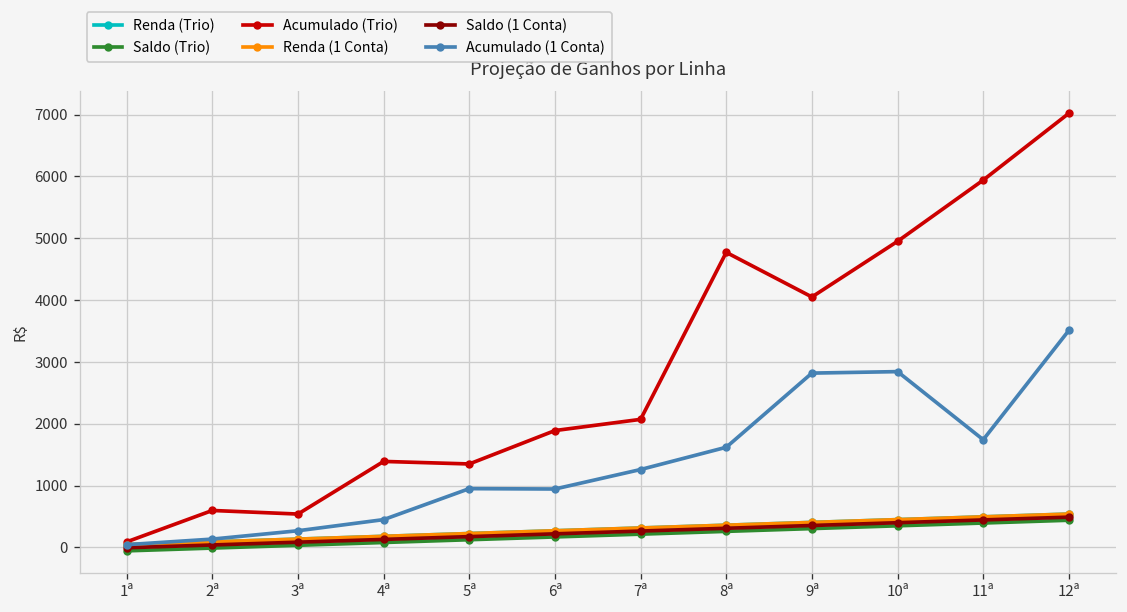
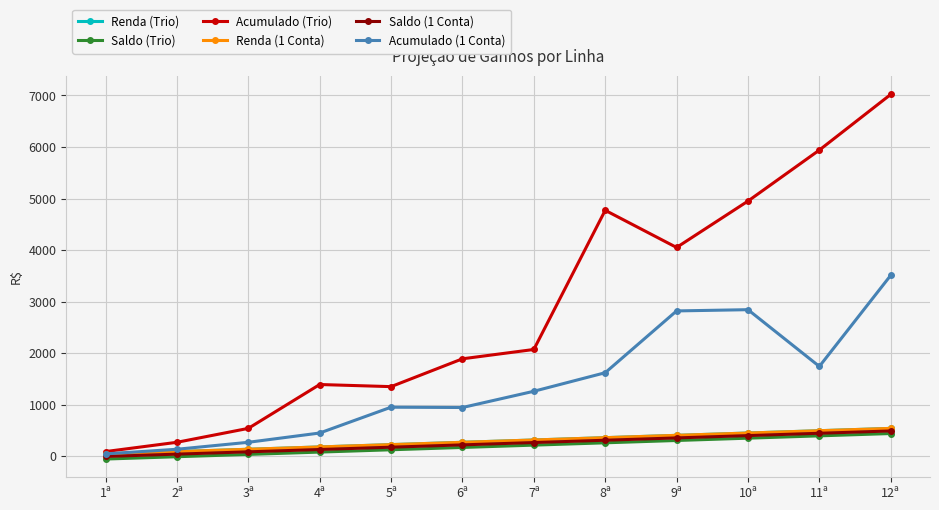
  {
    "Renda (1 Conta)": {
      "3ª": 100,
      "5ª": 200,
      "6ª": 300,
      "7ª": 300,
      "8ª": 400,
      "10ª": 500,
      "11ª": 500,
      "12ª": 500
    },
    "Saldo (Trio)": {
      "1ª": -100,
      "2ª": 0,
      "4ª": 100,
      "5ª": 100,
      "6ª": 200,
      "7ª": 200,
      "9ª": 300,
      "10ª": 400,
      "11ª": 400,
      "12ª": 400
    },
    "Acumulado (Trio)": {
-     "2ª": 600,
+     "2ª": 300,
      "3ª": 500,
      "4ª": 1400,
      "5ª": 1400,
      "6ª": 1900,
      "7ª": 2100,
      "8ª": 4800,
      "9ª": 4100,
      "10ª": 5000,
      "11ª": 5900,
      "12ª": 7000
    },
    "Saldo (1 Conta)": {
      "1ª": 0,
      "2ª": 0,
      "5ª": 200,
      "6ª": 200,
      "7ª": 300,
      "10ª": 400,
      "11ª": 400,
      "12ª": 500
    },
    "Acumulado (1 Conta)": {
      "3ª": 300,
      "4ª": 500,
      "5ª": 1000,
      "6ª": 900,
      "7ª": 1300,
      "8ª": 1600,
      "9ª": 2800,
      "10ª": 2800,
      "11ª": 1700,
      "12ª": 3500
    }
  }
